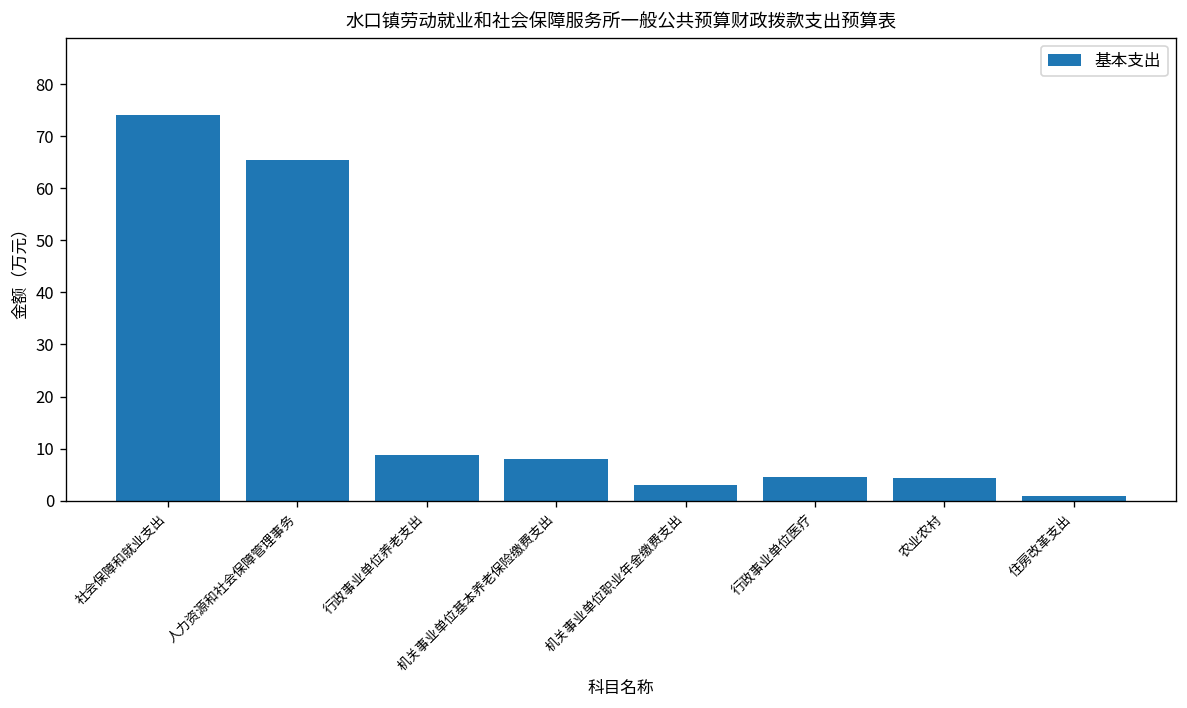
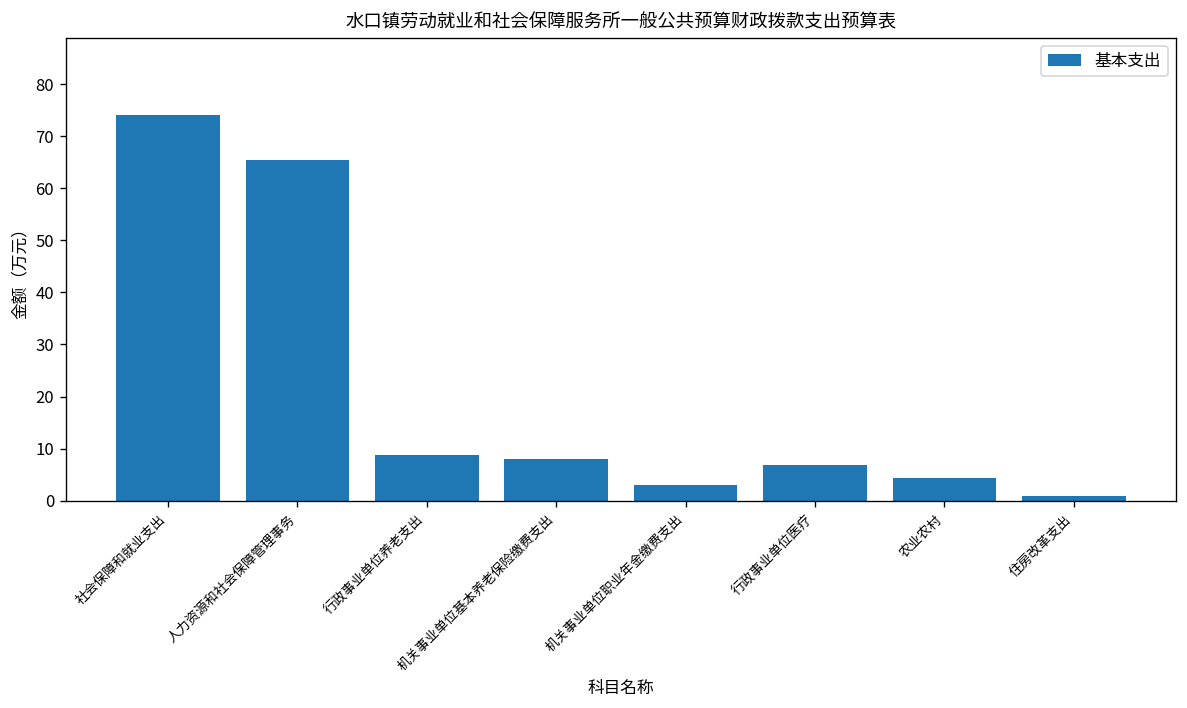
  {
    "社会保障和就业支出": 74,
    "人力资源和社会保障管理事务": 65,
    "行政事业单位养老支出": 9,
    "机关事业单位基本养老保险缴费支出": 8,
    "机关事业单位职业年金缴费支出": 3,
-   "行政事业单位医疗": 4,
+   "行政事业单位医疗": 7,
    "农业农村": 4,
    "住房改革支出": 1
  }
